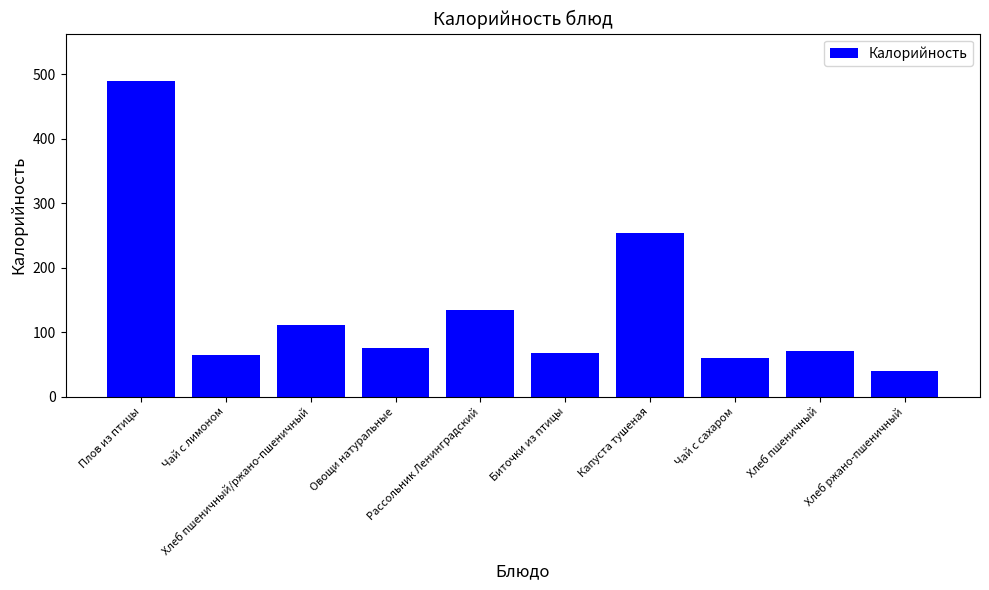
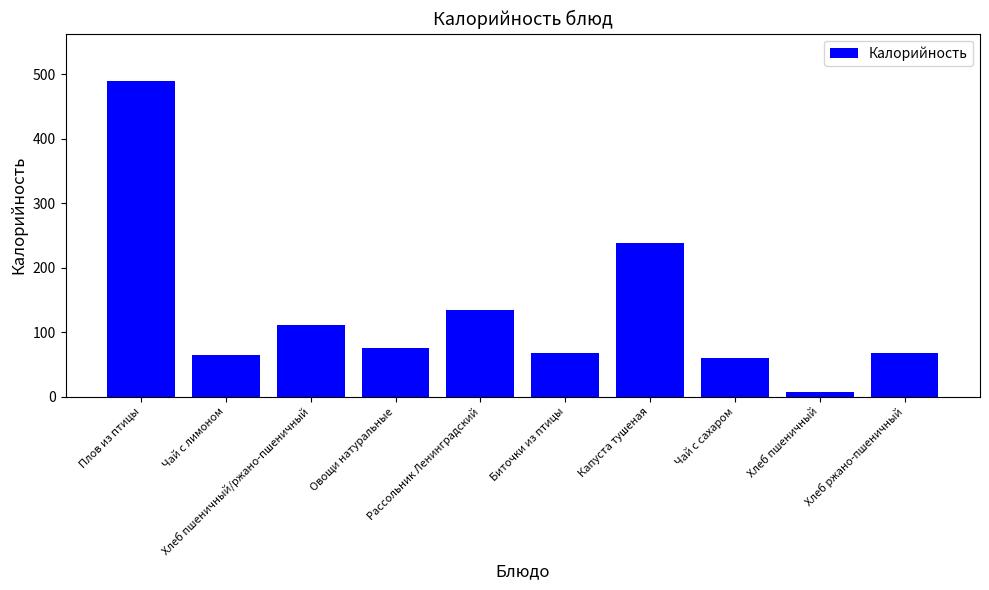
  {
    "Плов из птицы": 490,
    "Чай с лимоном": 70,
    "Хлеб пшеничный/ржано-пшеничный": 110,
    "Овощи натуральные": 80,
    "Рассольник Ленинградский": 140,
    "Биточки из птицы": 70,
-   "Капуста тушеная": 250,
+   "Капуста тушеная": 240,
    "Чай с сахаром": 60,
-   "Хлеб пшеничный": 70,
-   "Хлеб ржано-пшеничный": 40
+   "Хлеб пшеничный": 10,
+   "Хлеб ржано-пшеничный": 70
  }
